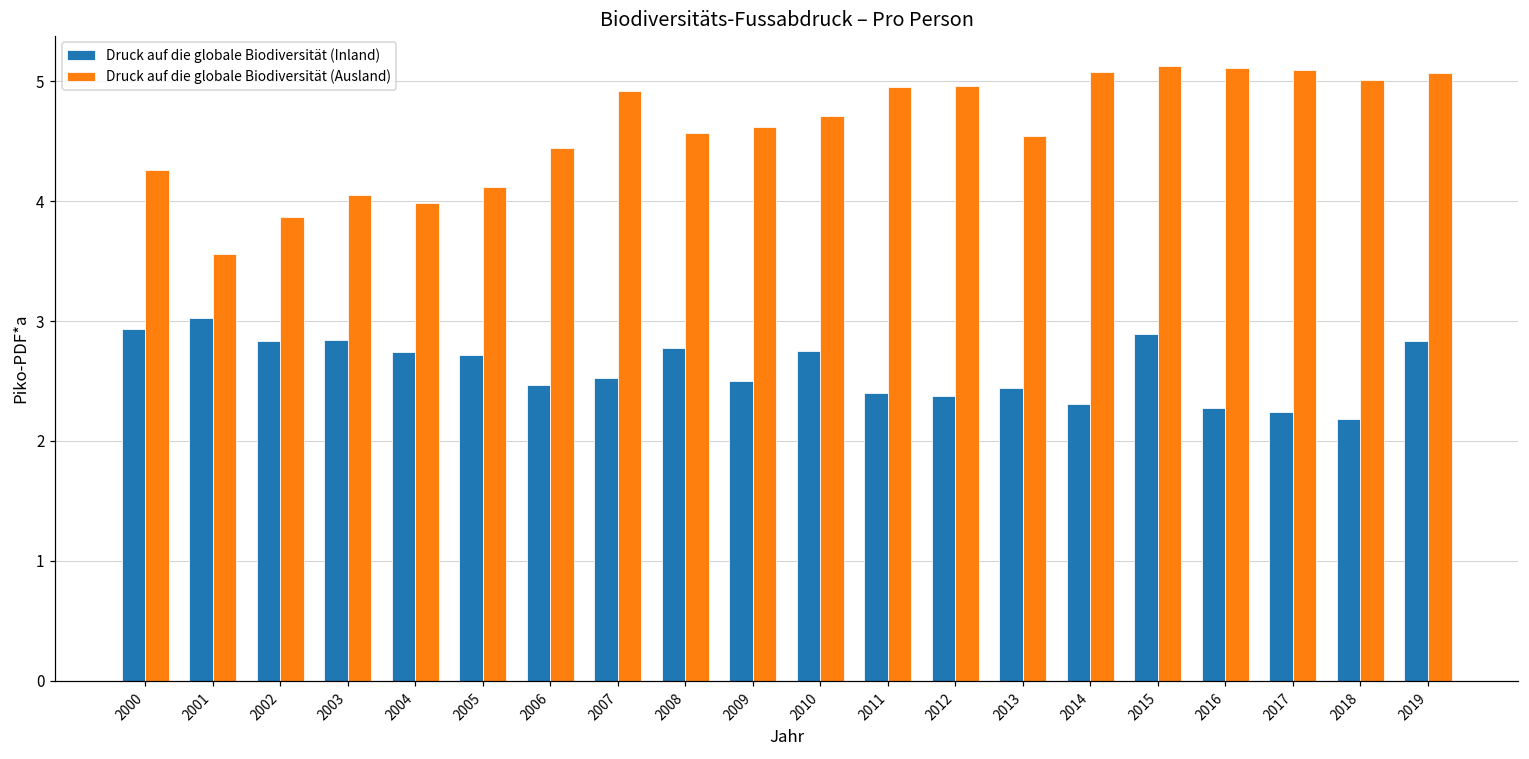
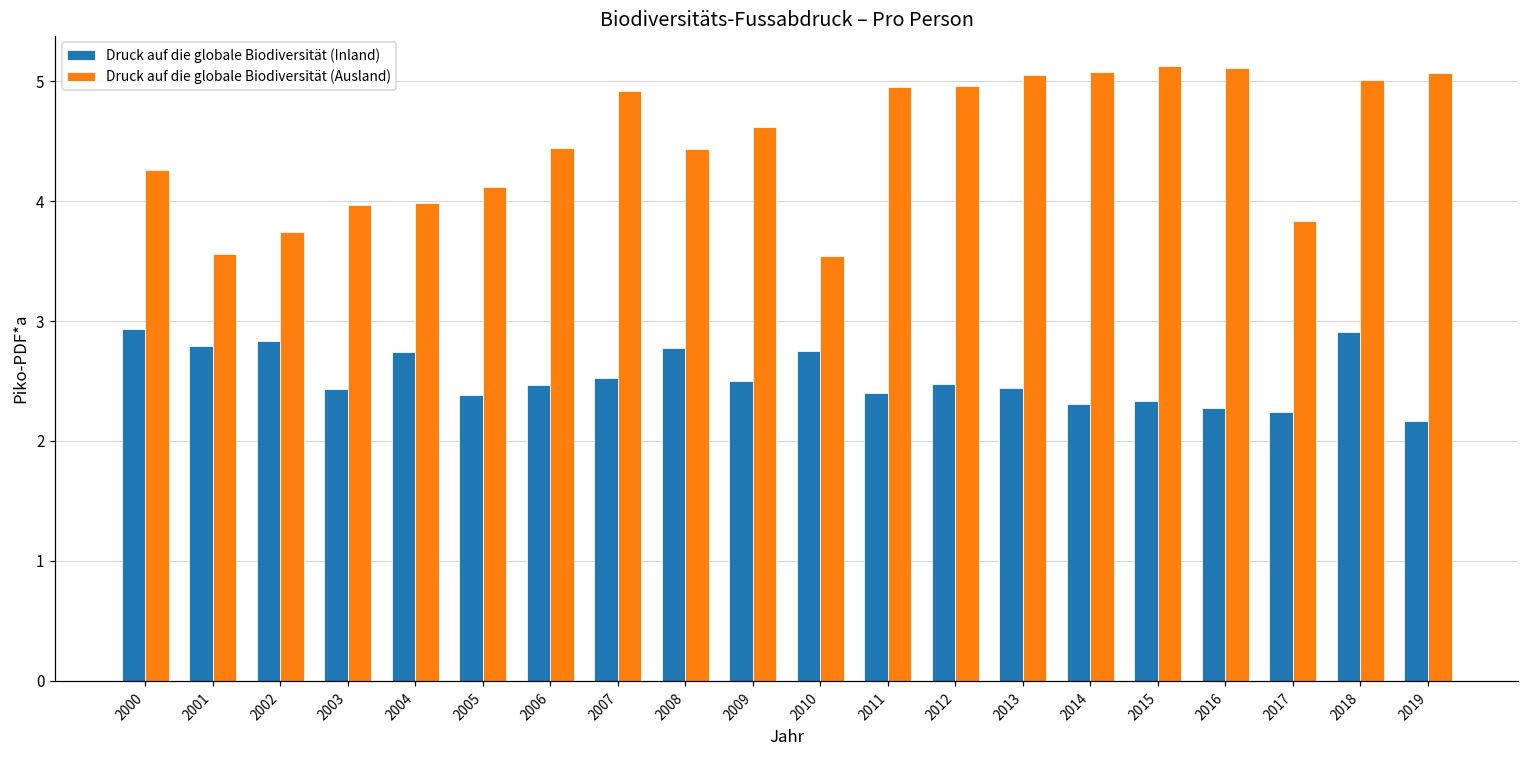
  {
    "Druck auf die globale Biodiversität (Inland)": {
      "2000": 2.93,
-     "2001": 3.02,
+     "2001": 2.79,
      "2002": 2.83,
-     "2003": 2.84,
+     "2003": 2.44,
      "2004": 2.74,
-     "2005": 2.71,
+     "2005": 2.38,
      "2006": 2.47,
      "2007": 2.52,
      "2008": 2.78,
      "2009": 2.50,
      "2010": 2.75,
      "2011": 2.40,
-     "2012": 2.37,
+     "2012": 2.47,
      "2013": 2.44,
      "2014": 2.31,
-     "2015": 2.89,
+     "2015": 2.33,
      "2016": 2.27,
      "2017": 2.24,
-     "2018": 2.18,
-     "2019": 2.83
+     "2018": 2.91,
+     "2019": 2.17
    },
    "Druck auf die globale Biodiversität (Ausland)": {
      "2000": 4.26,
      "2001": 3.56,
-     "2002": 3.87,
-     "2003": 4.05,
+     "2002": 3.74,
+     "2003": 3.97,
      "2004": 3.98,
      "2005": 4.12,
      "2006": 4.44,
      "2007": 4.92,
-     "2008": 4.57,
+     "2008": 4.44,
      "2009": 4.62,
-     "2010": 4.71,
+     "2010": 3.54,
      "2011": 4.95,
      "2012": 4.96,
-     "2013": 4.54,
+     "2013": 5.05,
      "2014": 5.08,
      "2015": 5.13,
      "2016": 5.11,
-     "2017": 5.09,
+     "2017": 3.83,
      "2018": 5.01,
      "2019": 5.07
    }
  }
